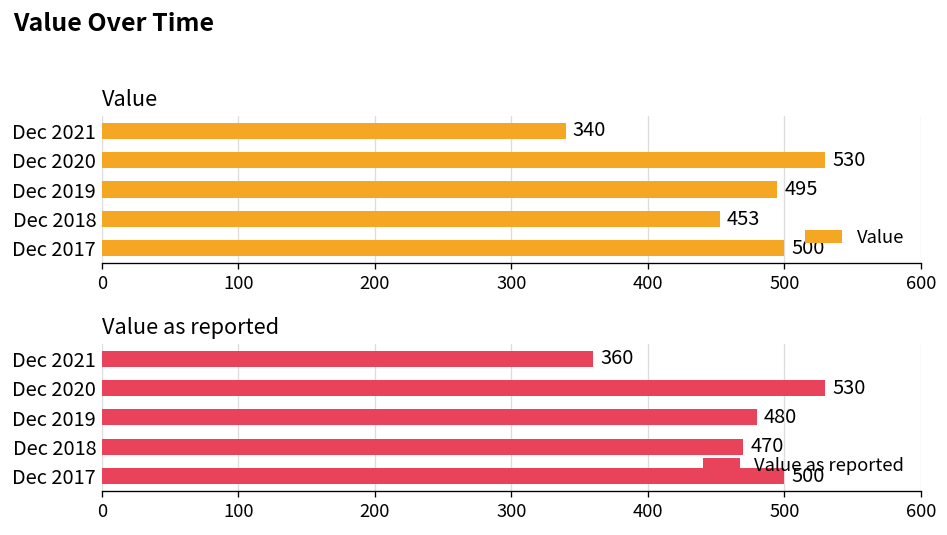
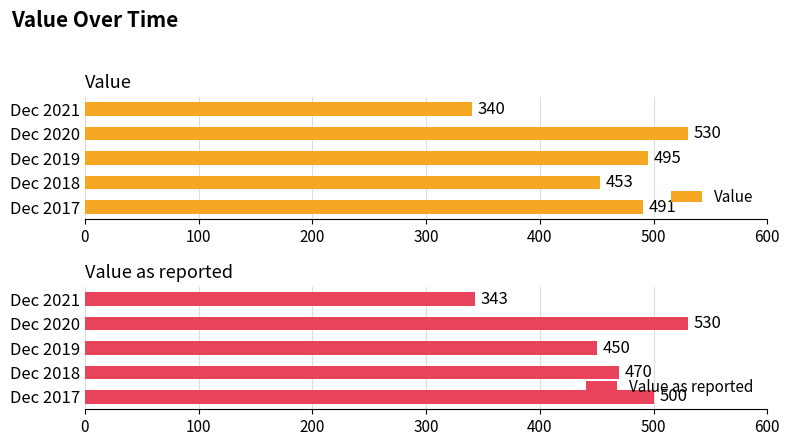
  {
    "Value": {
      "Dec 2021": 340,
      "Dec 2020": 530,
      "Dec 2019": 495,
      "Dec 2018": 453,
-     "Dec 2017": 500
+     "Dec 2017": 491
    },
    "Value as reported": {
-     "Dec 2021": 360,
+     "Dec 2021": 343,
      "Dec 2020": 530,
-     "Dec 2019": 480,
+     "Dec 2019": 450,
      "Dec 2018": 470,
      "Dec 2017": 500
    }
  }
